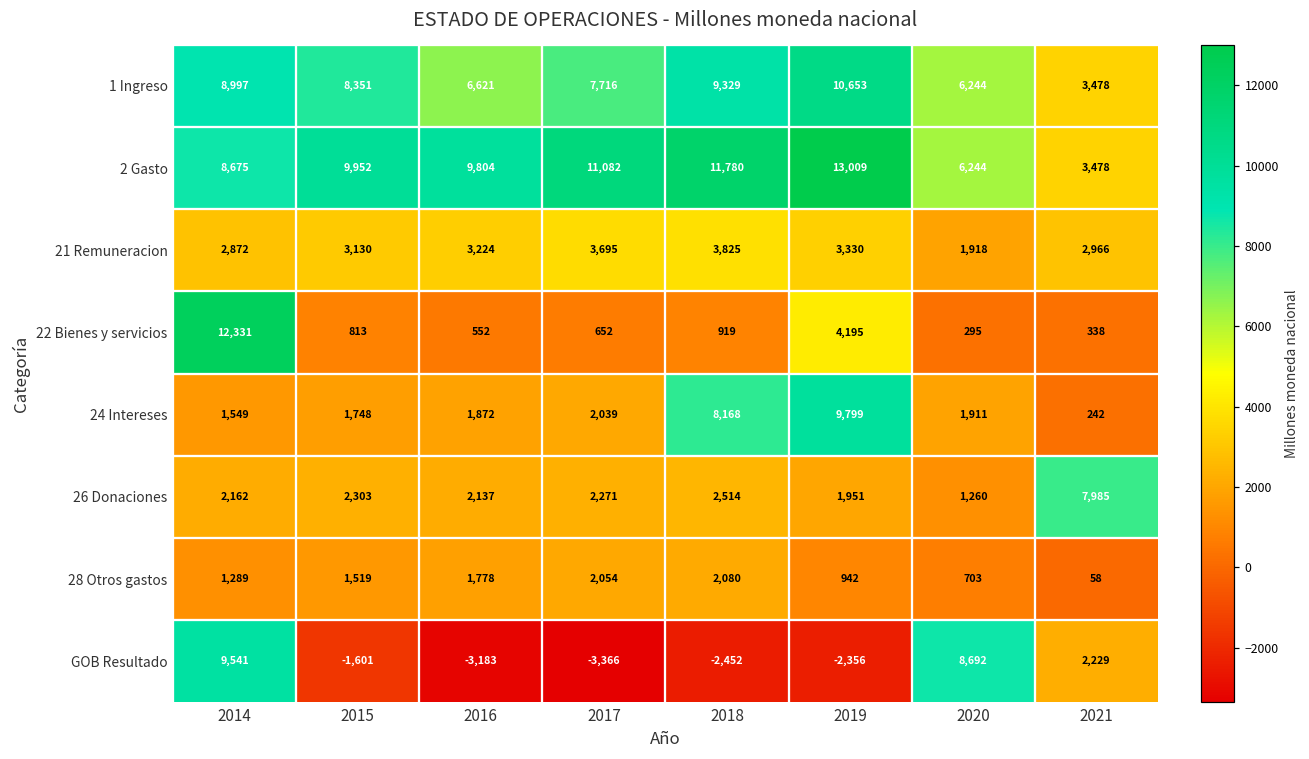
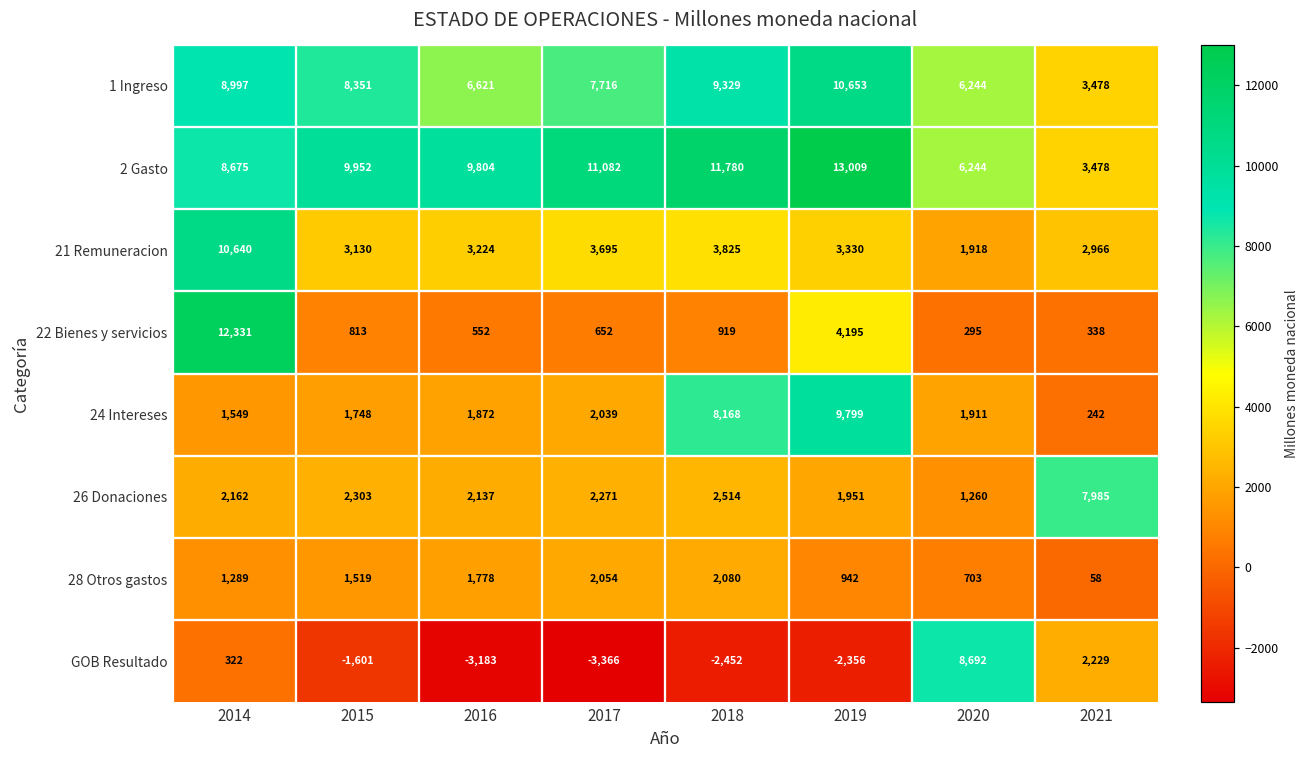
  {
    "1 Ingreso": {
      "2014": "8,997",
      "2015": "8,351",
      "2016": "6,621",
      "2017": "7,716",
      "2018": "9,329",
      "2019": "10,653",
      "2020": "6,244",
      "2021": "3,478"
    },
    "2 Gasto": {
      "2014": "8,675",
      "2015": "9,952",
      "2016": "9,804",
      "2017": "11,082",
      "2018": "11,780",
      "2019": "13,009",
      "2020": "6,244",
      "2021": "3,478"
    },
    "21 Remuneracion": {
-     "2014": "2,872",
+     "2014": "10,640",
      "2015": "3,130",
      "2016": "3,224",
      "2017": "3,695",
      "2018": "3,825",
      "2019": "3,330",
      "2020": "1,918",
      "2021": "2,966"
    },
    "22 Bienes y servicios": {
      "2014": "12,331",
      "2015": "813",
      "2016": "552",
      "2017": "652",
      "2018": "919",
      "2019": "4,195",
      "2020": "295",
      "2021": "338"
    },
    "24 Intereses": {
      "2014": "1,549",
      "2015": "1,748",
      "2016": "1,872",
      "2017": "2,039",
      "2018": "8,168",
      "2019": "9,799",
      "2020": "1,911",
      "2021": "242"
    },
    "26 Donaciones": {
      "2014": "2,162",
      "2015": "2,303",
      "2016": "2,137",
      "2017": "2,271",
      "2018": "2,514",
      "2019": "1,951",
      "2020": "1,260",
      "2021": "7,985"
    },
    "28 Otros gastos": {
      "2014": "1,289",
      "2015": "1,519",
      "2016": "1,778",
      "2017": "2,054",
      "2018": "2,080",
      "2019": "942",
      "2020": "703",
      "2021": "58"
    },
    "GOB Resultado": {
-     "2014": "9,541",
+     "2014": "322",
      "2015": "-1,601",
      "2016": "-3,183",
      "2017": "-3,366",
      "2018": "-2,452",
      "2019": "-2,356",
      "2020": "8,692",
      "2021": "2,229"
    }
  }
